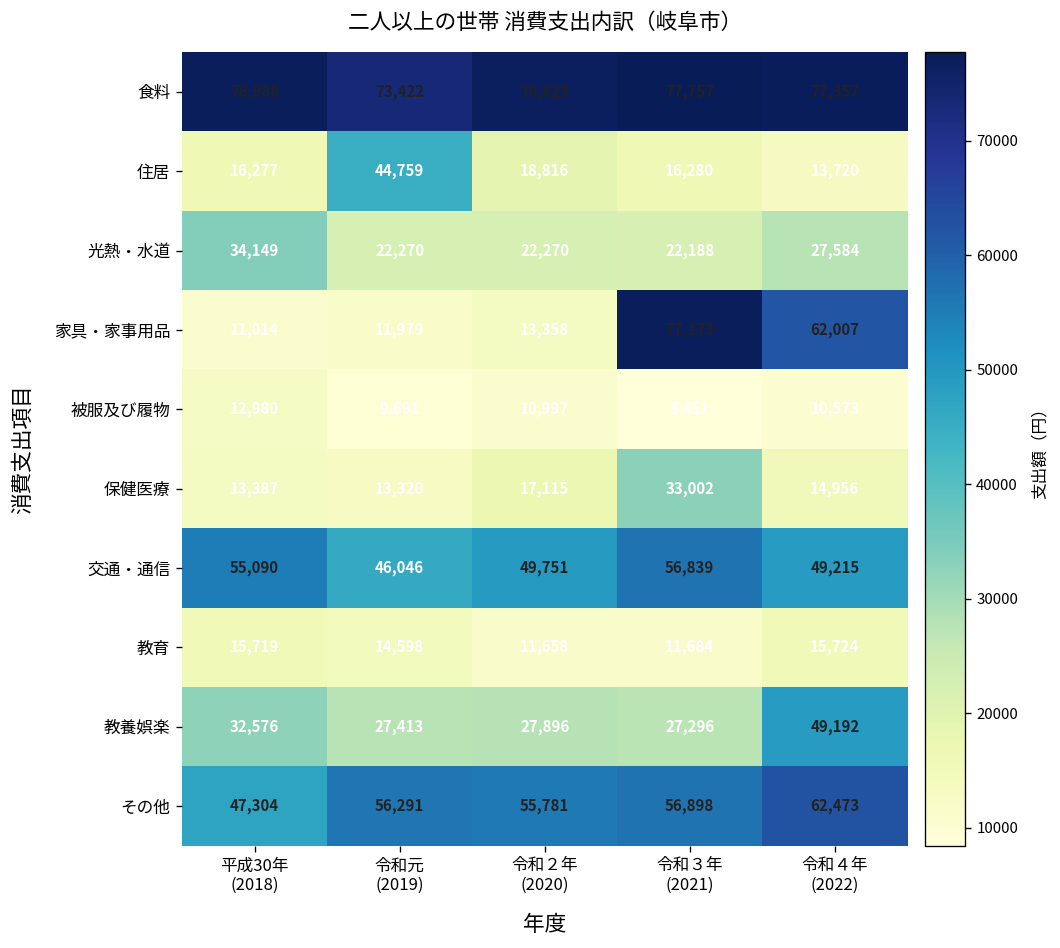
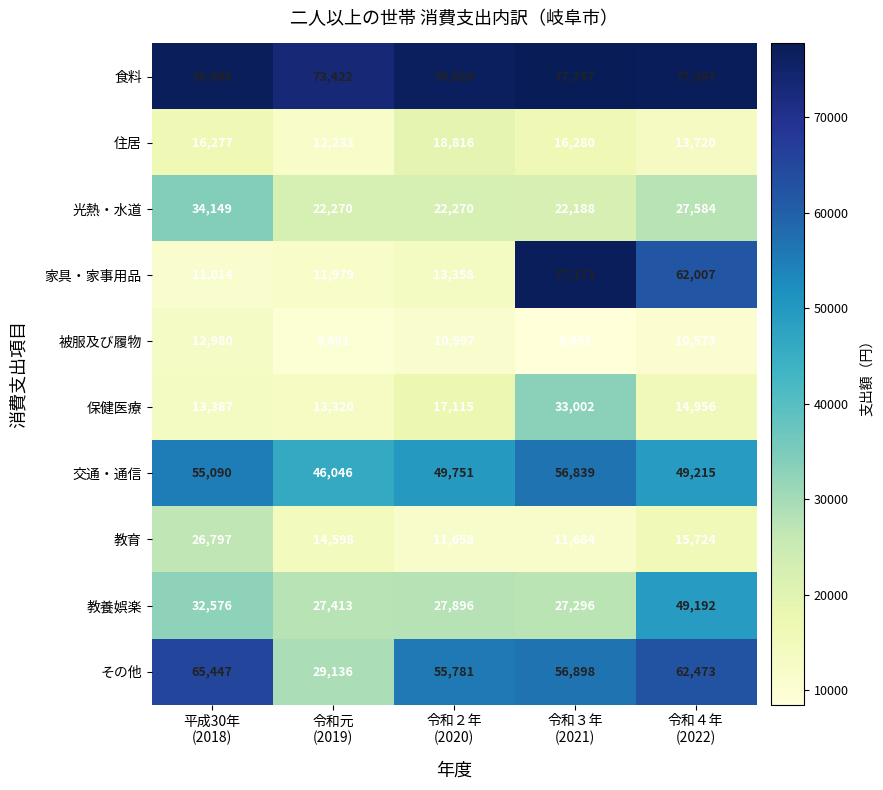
  {
    "食料": {
      "平成30年 (2018)": "76,988",
      "令和元 (2019)": "73,422",
      "令和２年 (2020)": "76,629",
      "令和３年 (2021)": "77,757",
      "令和４年 (2022)": "77,357"
    },
    "住居": {
      "平成30年 (2018)": "16,277",
-     "令和元 (2019)": "44,759",
+     "令和元 (2019)": "12,233",
      "令和２年 (2020)": "18,816",
      "令和３年 (2021)": "16,280",
      "令和４年 (2022)": "13,720"
    },
    "光熱・水道": {
      "平成30年 (2018)": "34,149",
      "令和元 (2019)": "22,270",
      "令和２年 (2020)": "22,270",
      "令和３年 (2021)": "22,188",
      "令和４年 (2022)": "27,584"
    },
    "家具・家事用品": {
      "平成30年 (2018)": "11,014",
      "令和元 (2019)": "11,979",
      "令和２年 (2020)": "13,358",
      "令和３年 (2021)": "77,173",
      "令和４年 (2022)": "62,007"
    },
    "被服及び履物": {
      "平成30年 (2018)": "12,980",
      "令和２年 (2020)": "10,997"
    },
    "保健医療": {
      "平成30年 (2018)": "13,387",
      "令和元 (2019)": "13,320",
      "令和２年 (2020)": "17,115",
      "令和３年 (2021)": "33,002",
      "令和４年 (2022)": "14,956"
    },
    "交通・通信": {
      "平成30年 (2018)": "55,090",
      "令和元 (2019)": "46,046",
      "令和２年 (2020)": "49,751",
      "令和３年 (2021)": "56,839",
      "令和４年 (2022)": "49,215"
    },
    "教育": {
-     "平成30年 (2018)": "15,719",
+     "平成30年 (2018)": "26,797",
      "令和元 (2019)": "14,598",
      "令和２年 (2020)": "11,658",
      "令和３年 (2021)": "11,684",
      "令和４年 (2022)": "15,724"
    },
    "教養娯楽": {
      "平成30年 (2018)": "32,576",
      "令和元 (2019)": "27,413",
      "令和２年 (2020)": "27,896",
      "令和３年 (2021)": "27,296",
      "令和４年 (2022)": "49,192"
    },
    "その他": {
-     "平成30年 (2018)": "47,304",
-     "令和元 (2019)": "56,291",
+     "平成30年 (2018)": "65,447",
+     "令和元 (2019)": "29,136",
      "令和２年 (2020)": "55,781",
      "令和３年 (2021)": "56,898",
      "令和４年 (2022)": "62,473"
    }
  }
